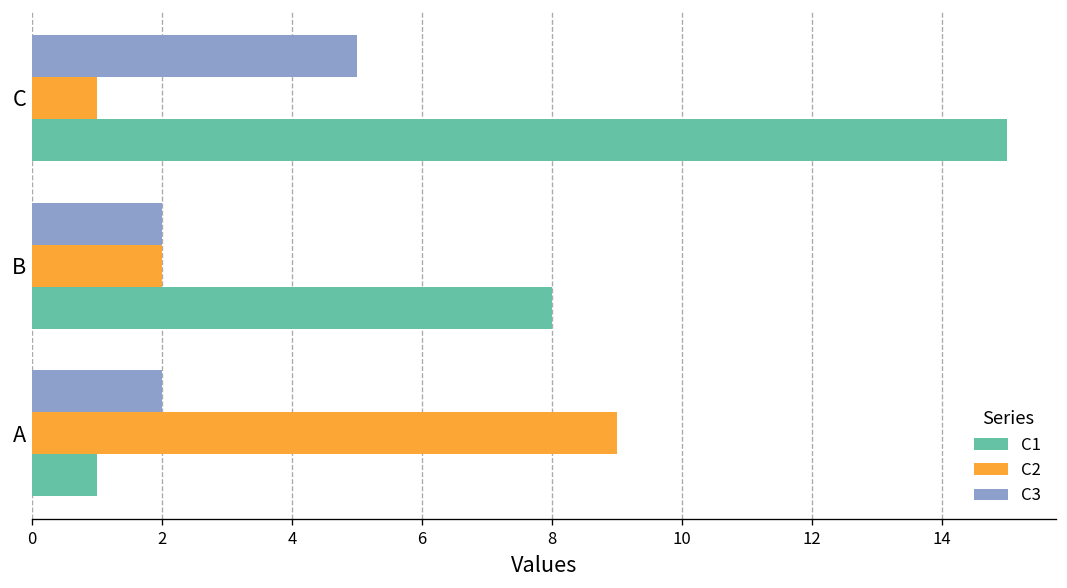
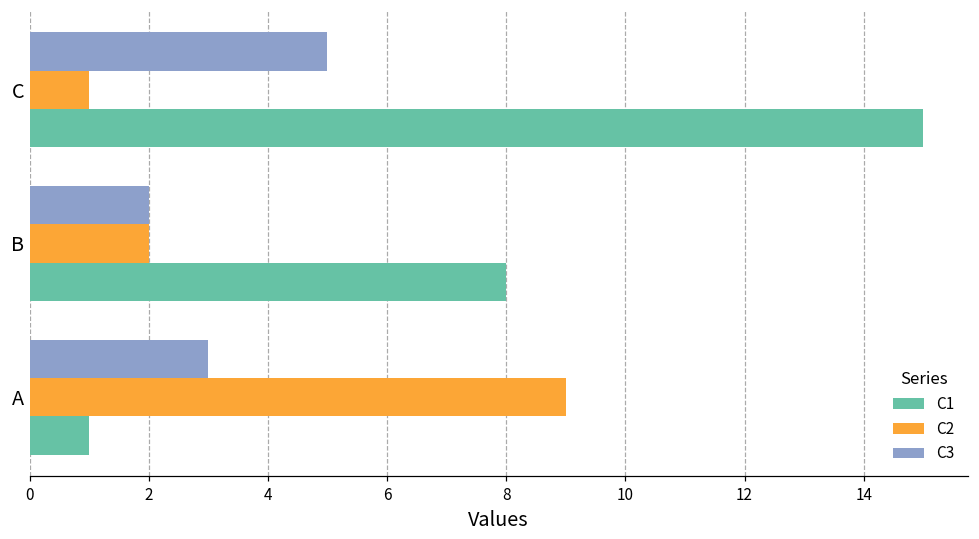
  {
    "C1": {
      "C": 15,
      "B": 8,
      "A": 1
    },
    "C2": {
      "C": 1,
      "B": 2,
      "A": 9
    },
    "C3": {
      "C": 5,
      "B": 2,
-     "A": 2
+     "A": 3
    }
  }
